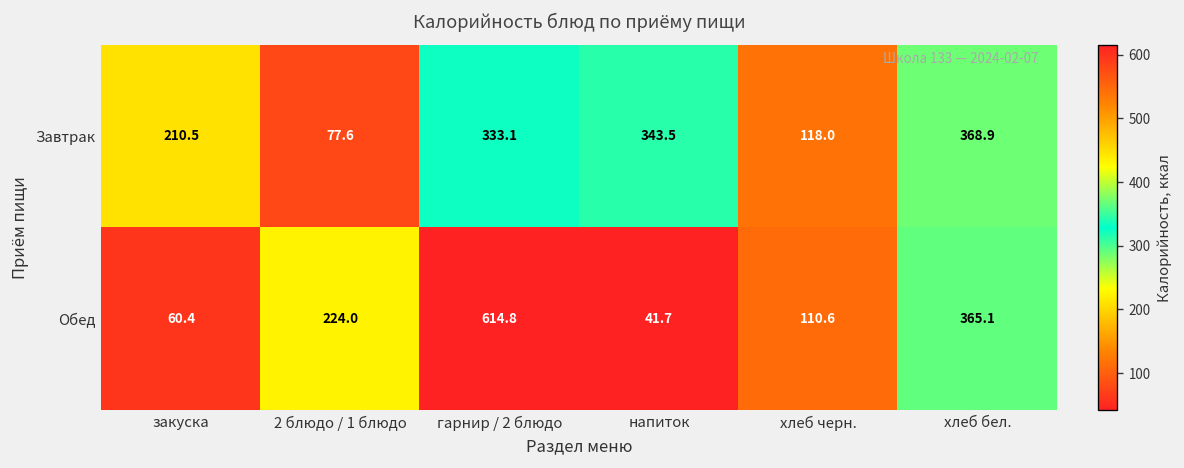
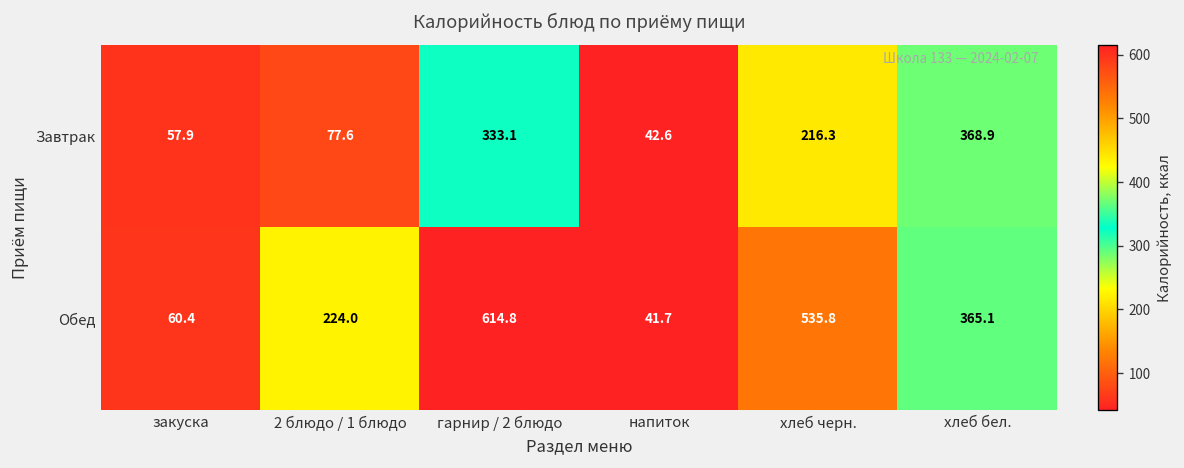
  {
    "Завтрак": {
-     "закуска": 210.5,
+     "закуска": 57.9,
      "2 блюдо / 1 блюдо": 77.6,
      "гарнир / 2 блюдо": 333.1,
-     "напиток": 343.5,
-     "хлеб черн.": 118.0
+     "напиток": 42.6,
+     "хлеб черн.": 216.3
    },
    "Обед": {
      "закуска": 60.4,
      "2 блюдо / 1 блюдо": 224.0,
      "гарнир / 2 блюдо": 614.8,
      "напиток": 41.7,
-     "хлеб черн.": 110.6,
+     "хлеб черн.": 535.8,
      "хлеб бел.": 365.1
    }
  }
